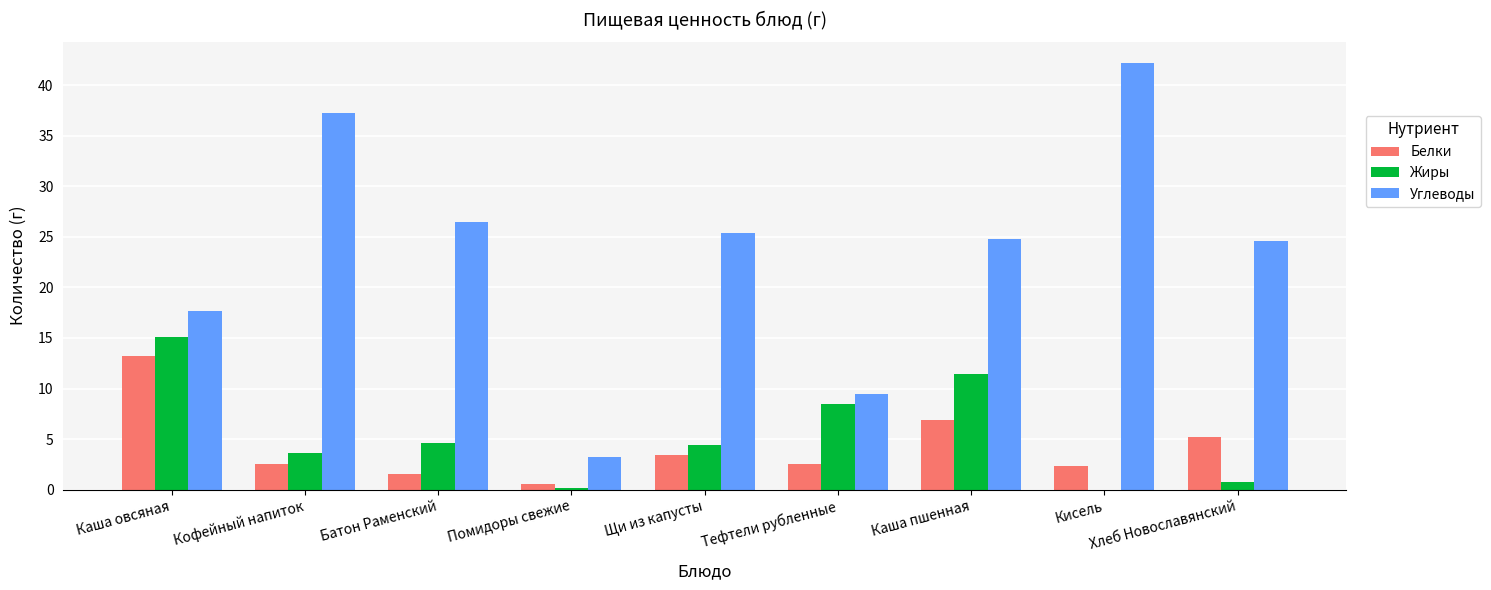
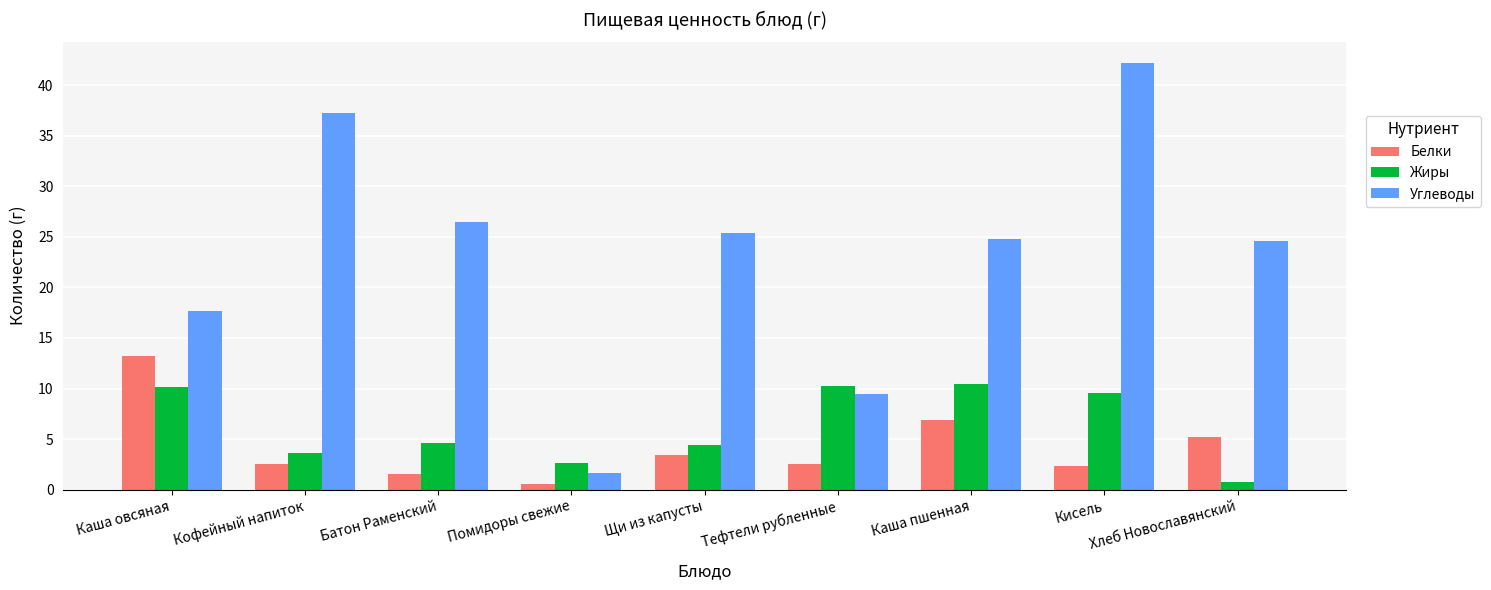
  {
    "Белки": {
      "Каша овсяная": 13.2,
      "Кофейный напиток": 2.5,
      "Батон Раменский": 1.5,
      "Помидоры свежие": 0.5,
      "Щи из капусты": 3.4,
      "Тефтели рубленные": 2.5,
      "Каша пшенная": 6.9,
      "Кисель": 2.3,
      "Хлеб Новославянский": 5.2
    },
    "Жиры": {
-     "Каша овсяная": 15.1,
+     "Каша овсяная": 10.2,
      "Кофейный напиток": 3.6,
      "Батон Раменский": 4.6,
-     "Помидоры свежие": 0.1,
+     "Помидоры свежие": 2.6,
      "Щи из капусты": 4.4,
-     "Тефтели рубленные": 8.5,
-     "Каша пшенная": 11.4,
-     "Кисель": 0.0,
+     "Тефтели рубленные": 10.2,
+     "Каша пшенная": 10.4,
+     "Кисель": 9.6,
      "Хлеб Новославянский": 0.8
    },
    "Углеводы": {
      "Каша овсяная": 17.6,
      "Кофейный напиток": 37.2,
      "Батон Раменский": 26.5,
-     "Помидоры свежие": 3.2,
+     "Помидоры свежие": 1.6,
      "Щи из капусты": 25.4,
      "Тефтели рубленные": 9.5,
      "Каша пшенная": 24.8,
      "Кисель": 42.2,
      "Хлеб Новославянский": 24.6
    }
  }
